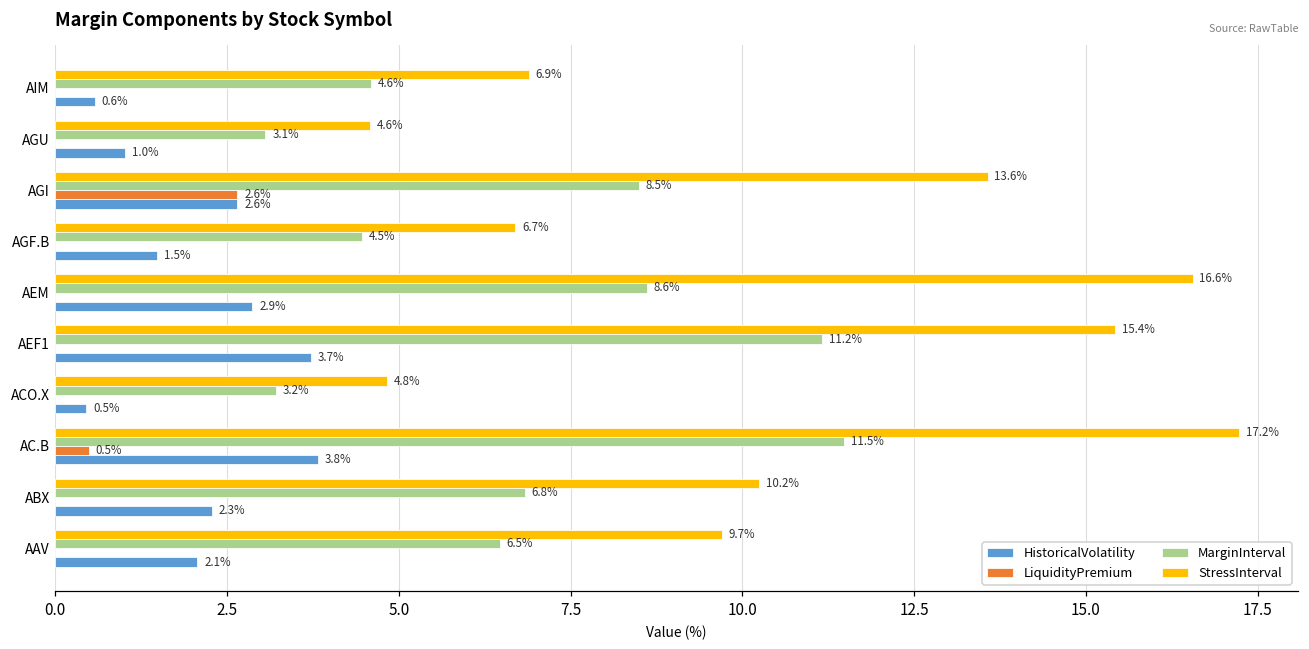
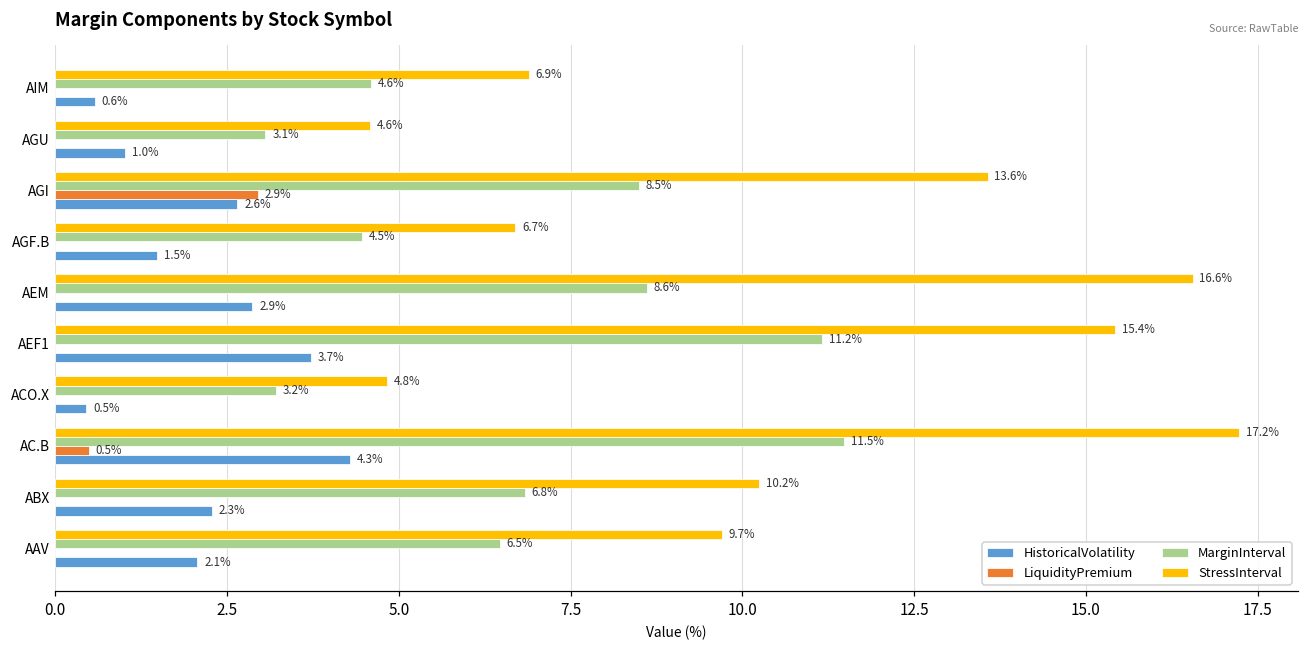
  {
    "HistoricalVolatility": {
      "AIM": "0.6%",
      "AGU": "1.0%",
      "AGI": "2.6%",
      "AGF.B": "1.5%",
      "AEM": "2.9%",
      "AEF1": "3.7%",
      "ACO.X": "0.5%",
-     "AC.B": "3.8%",
+     "AC.B": "4.3%",
      "ABX": "2.3%",
      "AAV": "2.1%"
    },
    "LiquidityPremium": {
-     "AGI": "2.6%",
+     "AGI": "2.9%",
      "AC.B": "0.5%"
    },
    "MarginInterval": {
      "AIM": "4.6%",
      "AGU": "3.1%",
      "AGI": "8.5%",
      "AGF.B": "4.5%",
      "AEM": "8.6%",
      "AEF1": "11.2%",
      "ACO.X": "3.2%",
      "AC.B": "11.5%",
      "ABX": "6.8%",
      "AAV": "6.5%"
    },
    "StressInterval": {
      "AIM": "6.9%",
      "AGU": "4.6%",
      "AGI": "13.6%",
      "AGF.B": "6.7%",
      "AEM": "16.6%",
      "AEF1": "15.4%",
      "ACO.X": "4.8%",
      "AC.B": "17.2%",
      "ABX": "10.2%",
      "AAV": "9.7%"
    }
  }
